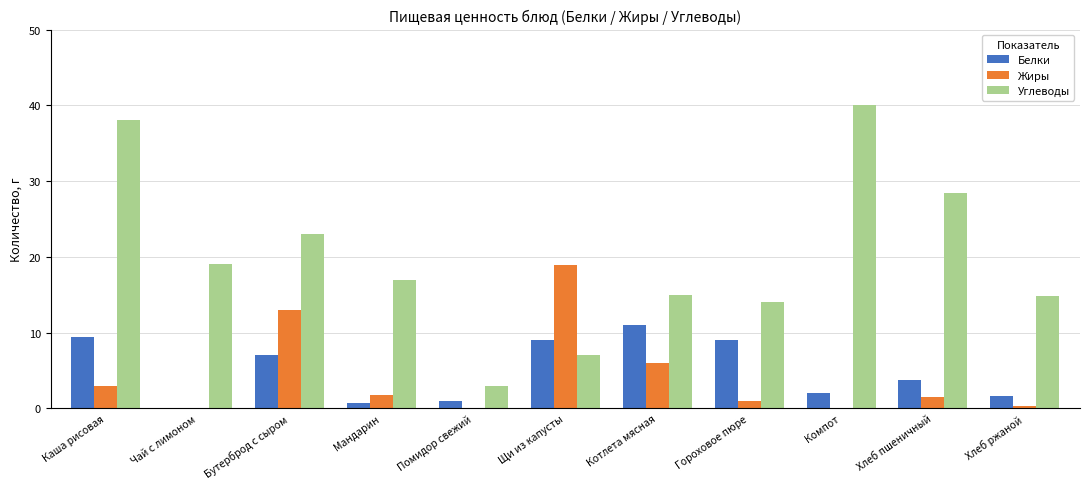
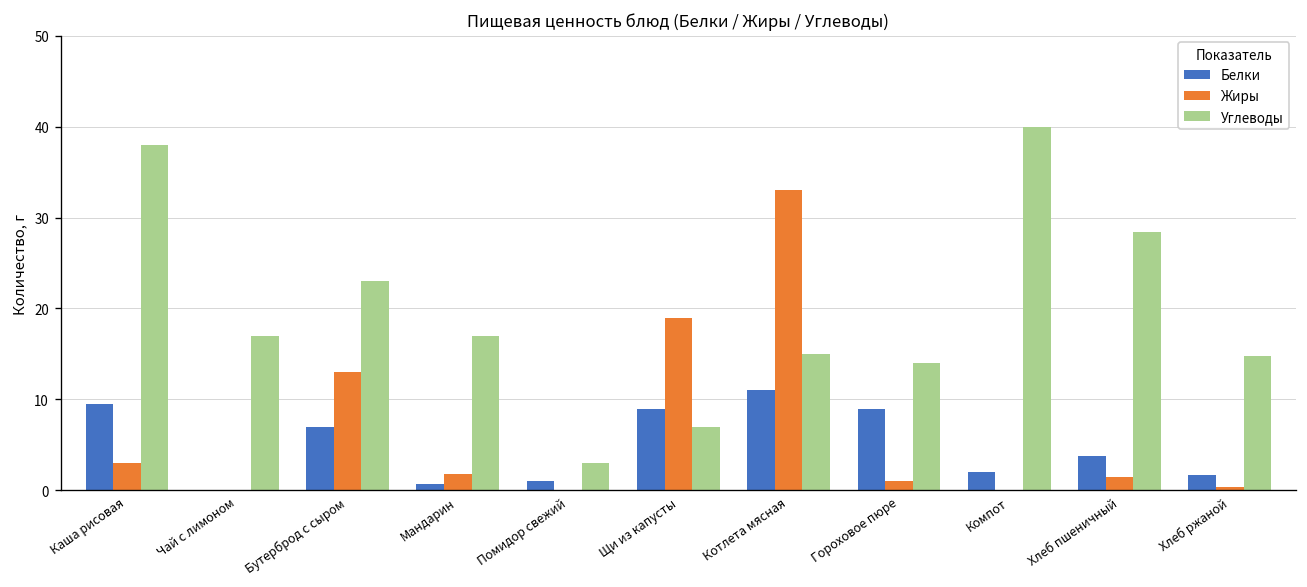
  {
    "Белки": {
      "Каша рисовая": 9,
      "Чай с лимоном": 0,
      "Бутерброд с сыром": 7,
      "Мандарин": 1,
      "Помидор свежий": 1,
      "Щи из капусты": 9,
      "Котлета мясная": 11,
      "Гороховое пюре": 9,
      "Компот": 2,
      "Хлеб пшеничный": 4,
      "Хлеб ржаной": 2
    },
    "Жиры": {
      "Каша рисовая": 3,
      "Чай с лимоном": 0,
      "Бутерброд с сыром": 13,
      "Мандарин": 2,
      "Помидор свежий": 0,
      "Щи из капусты": 19,
-     "Котлета мясная": 6,
+     "Котлета мясная": 33,
      "Гороховое пюре": 1,
      "Компот": 0,
      "Хлеб пшеничный": 1,
      "Хлеб ржаной": 0
    },
    "Углеводы": {
      "Каша рисовая": 38,
-     "Чай с лимоном": 19,
+     "Чай с лимоном": 17,
      "Бутерброд с сыром": 23,
      "Мандарин": 17,
      "Помидор свежий": 3,
      "Щи из капусты": 7,
      "Котлета мясная": 15,
      "Гороховое пюре": 14,
      "Компот": 40,
      "Хлеб пшеничный": 28,
      "Хлеб ржаной": 15
    }
  }
